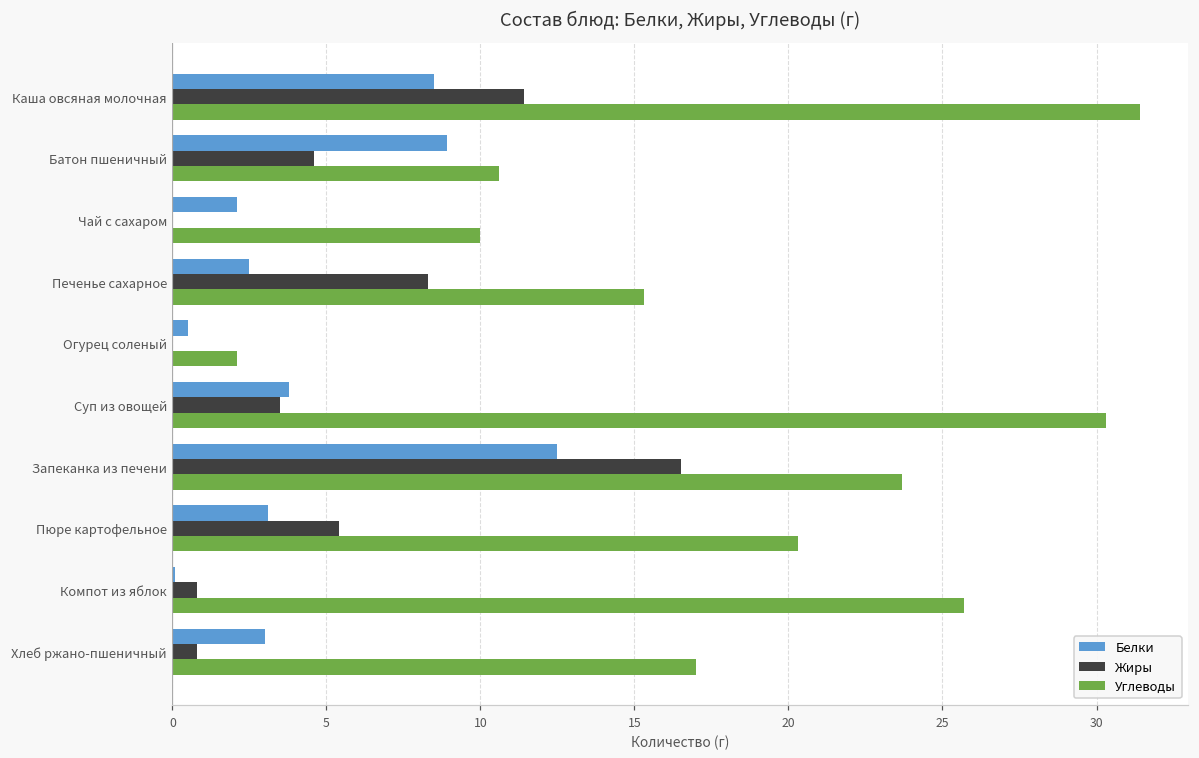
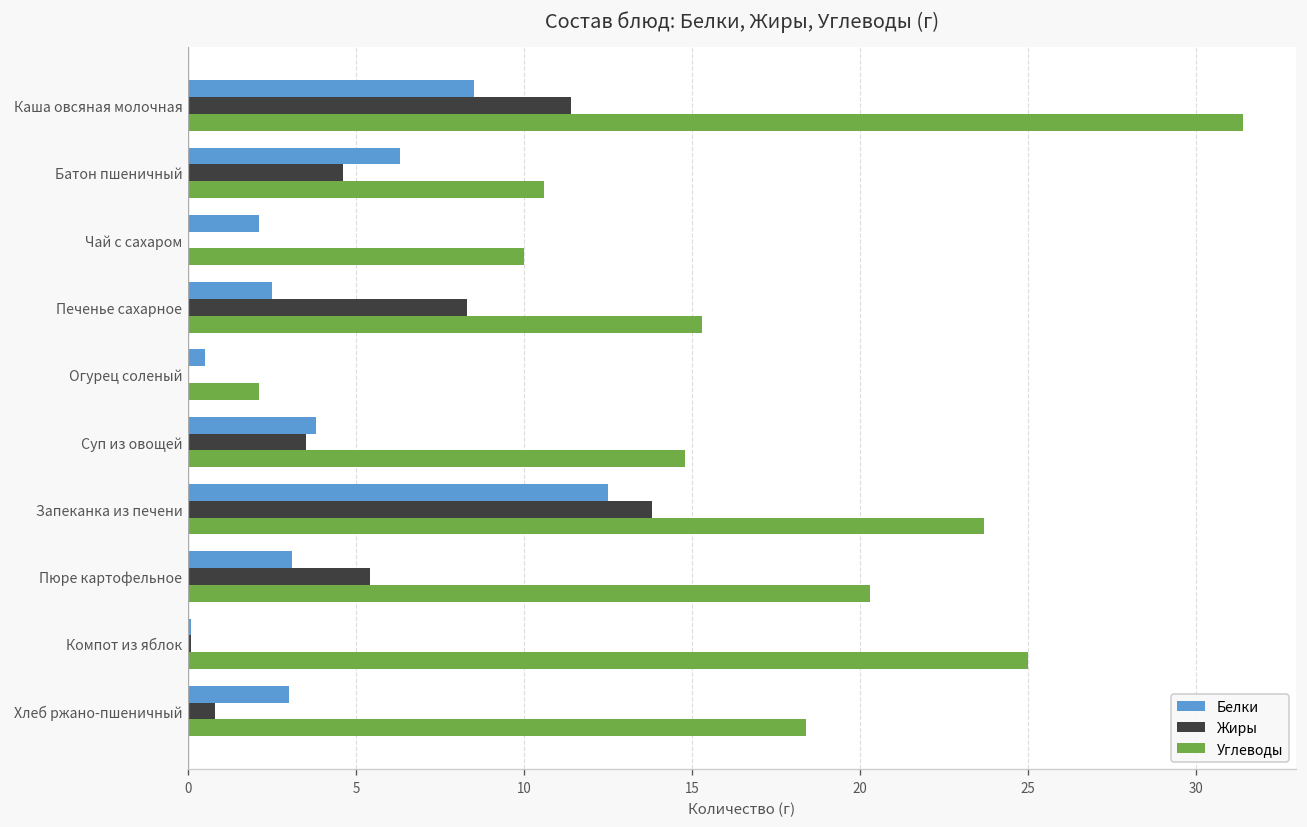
  {
    "Белки": {
      "Каша овсяная молочная": 8.5,
-     "Батон пшеничный": 8.9,
+     "Батон пшеничный": 6.3,
      "Чай с сахаром": 2.1,
      "Печенье сахарное": 2.5,
      "Огурец соленый": 0.5,
      "Суп из овощей": 3.8,
      "Запеканка из печени": 12.5,
      "Пюре картофельное": 3.1,
      "Компот из яблок": 0.1,
      "Хлеб ржано-пшеничный": 3.0
    },
    "Жиры": {
      "Каша овсяная молочная": 11.4,
      "Батон пшеничный": 4.6,
      "Чай с сахаром": 0.0,
      "Печенье сахарное": 8.3,
      "Огурец соленый": 0.0,
      "Суп из овощей": 3.5,
-     "Запеканка из печени": 16.5,
+     "Запеканка из печени": 13.8,
      "Пюре картофельное": 5.4,
-     "Компот из яблок": 0.8,
+     "Компот из яблок": 0.1,
      "Хлеб ржано-пшеничный": 0.8
    },
    "Углеводы": {
      "Каша овсяная молочная": 31.4,
      "Батон пшеничный": 10.6,
      "Чай с сахаром": 10.0,
      "Печенье сахарное": 15.3,
      "Огурец соленый": 2.1,
-     "Суп из овощей": 30.3,
+     "Суп из овощей": 14.8,
      "Запеканка из печени": 23.7,
      "Пюре картофельное": 20.3,
-     "Компот из яблок": 25.7,
-     "Хлеб ржано-пшеничный": 17.0
+     "Компот из яблок": 25.0,
+     "Хлеб ржано-пшеничный": 18.4
    }
  }
